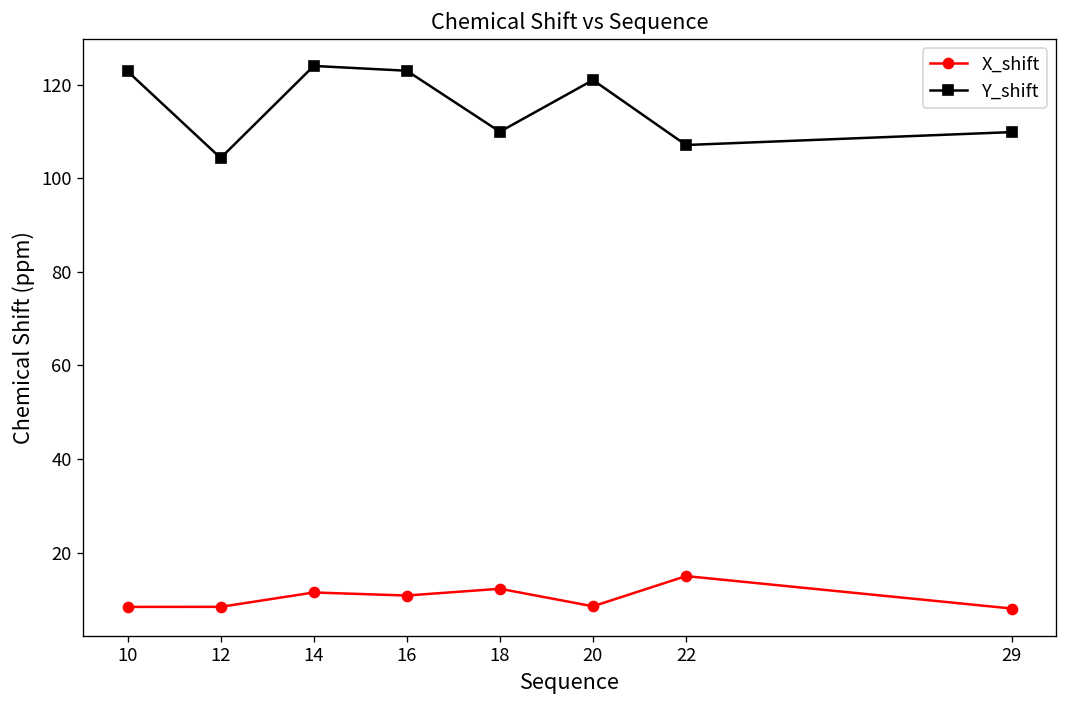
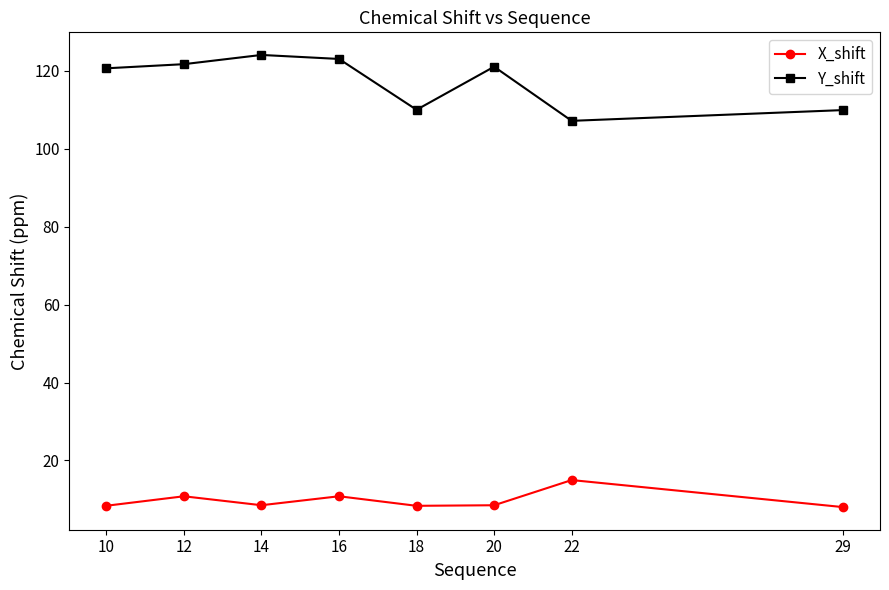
  {
    "X_shift": {
      "10": 8,
-     "12": 8,
-     "14": 11,
+     "12": 11,
+     "14": 9,
      "16": 11,
-     "18": 12,
+     "18": 8,
      "20": 9,
      "22": 15,
      "29": 8
    },
    "Y_shift": {
-     "10": 123,
-     "12": 104,
+     "10": 121,
+     "12": 122,
      "14": 124,
      "16": 123,
      "18": 110,
      "20": 121,
      "22": 107,
      "29": 110
    }
  }
